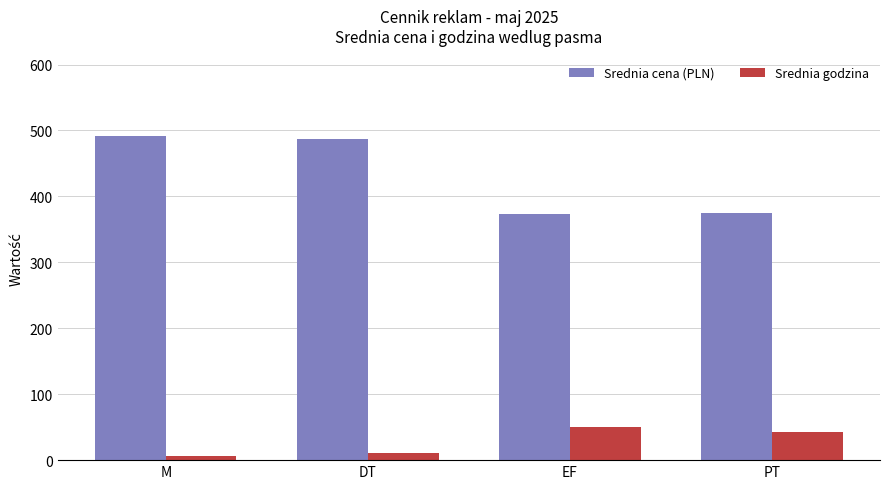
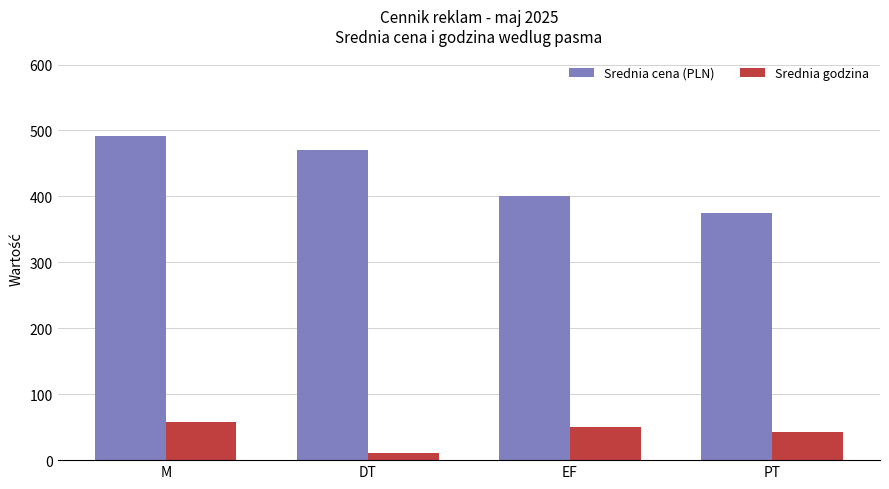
  {
    "Srednia cena (PLN)": {
      "M": 490,
-     "DT": 490,
-     "EF": 370,
+     "DT": 470,
+     "EF": 400,
      "PT": 380
    },
    "Srednia godzina": {
-     "M": 10,
+     "M": 60,
      "DT": 10,
      "EF": 50,
      "PT": 40
    }
  }
